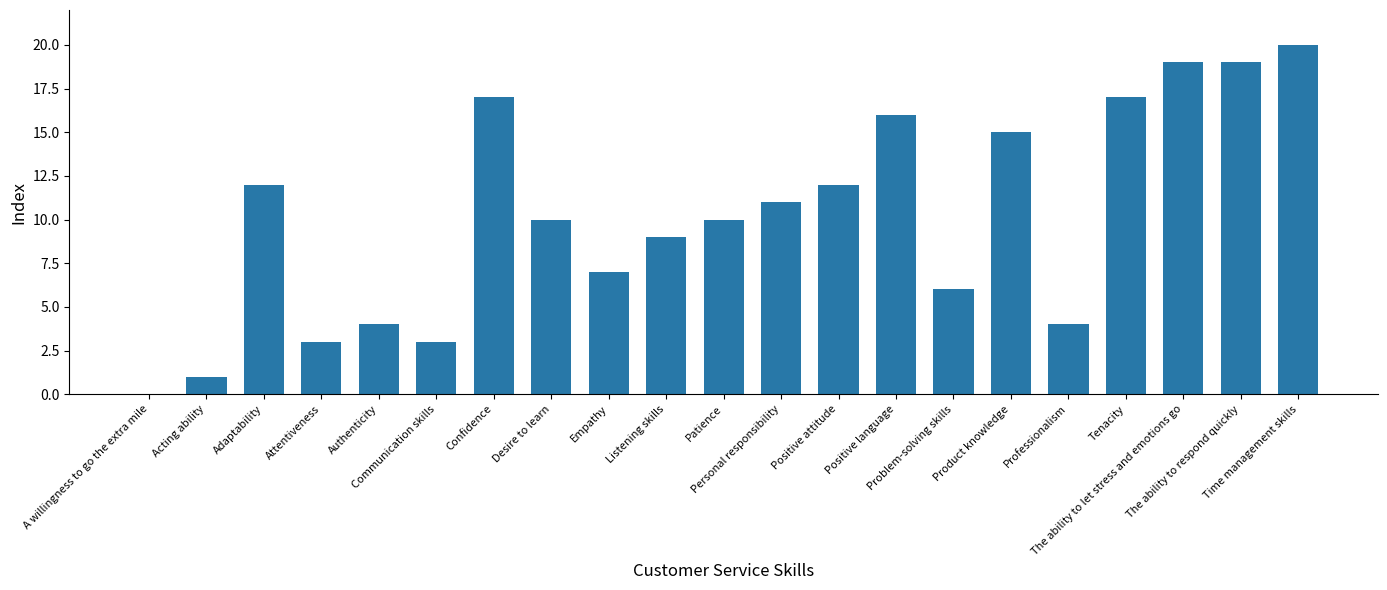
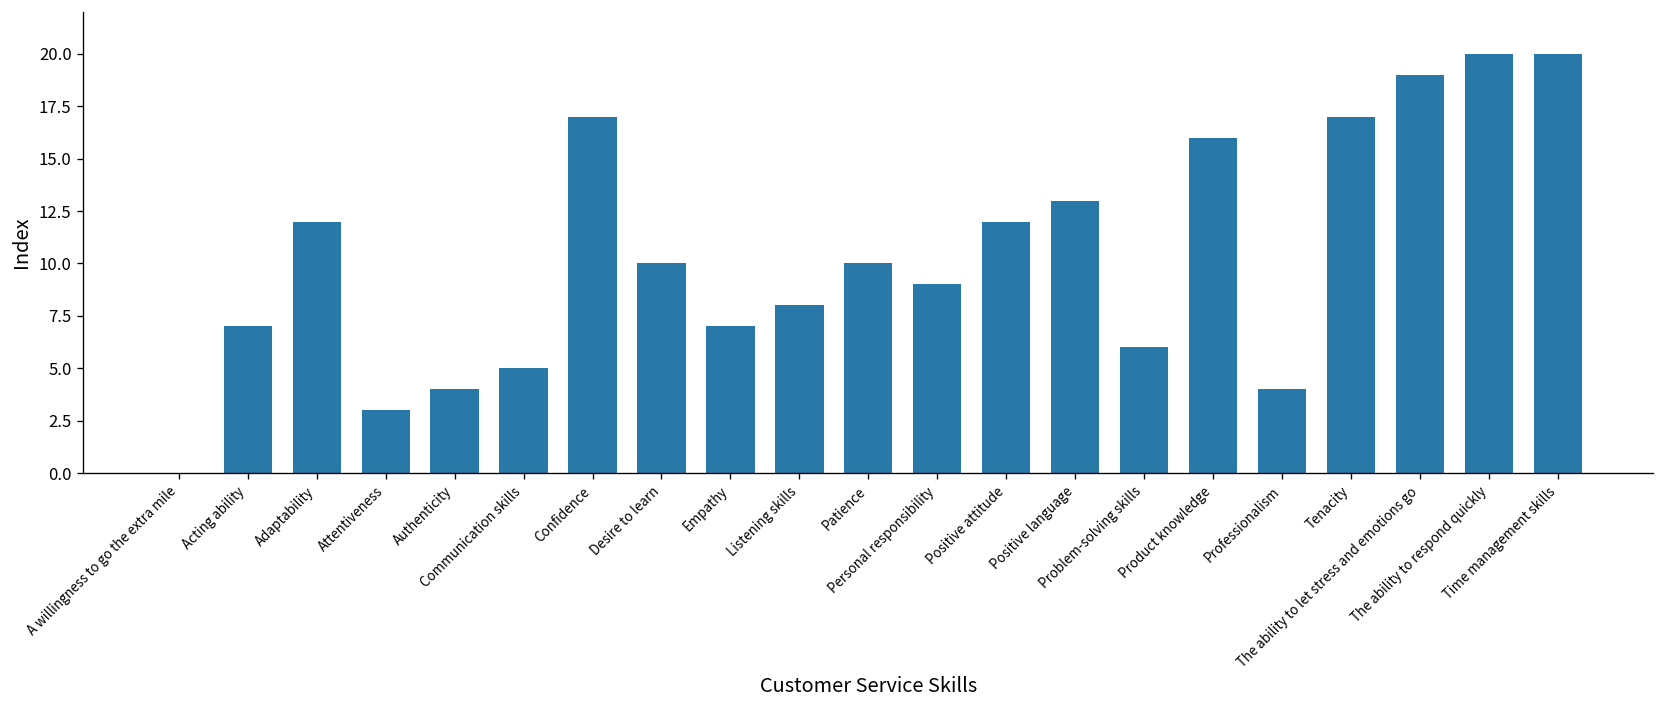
  {
    "A willingness to go the extra mile": 0,
-   "Acting ability": 1,
+   "Acting ability": 7,
    "Adaptability": 12,
    "Attentiveness": 3,
    "Authenticity": 4,
-   "Communication skills": 3,
+   "Communication skills": 5,
    "Confidence": 17,
    "Desire to learn": 10,
    "Empathy": 7,
-   "Listening skills": 9,
+   "Listening skills": 8,
    "Patience": 10,
-   "Personal responsibility": 11,
+   "Personal responsibility": 9,
    "Positive attitude": 12,
-   "Positive language": 16,
+   "Positive language": 13,
    "Problem-solving skills": 6,
-   "Product knowledge": 15,
+   "Product knowledge": 16,
    "Professionalism": 4,
    "Tenacity": 17,
    "The ability to let stress and emotions go": 19,
-   "The ability to respond quickly": 19,
+   "The ability to respond quickly": 20,
    "Time management skills": 20
  }
